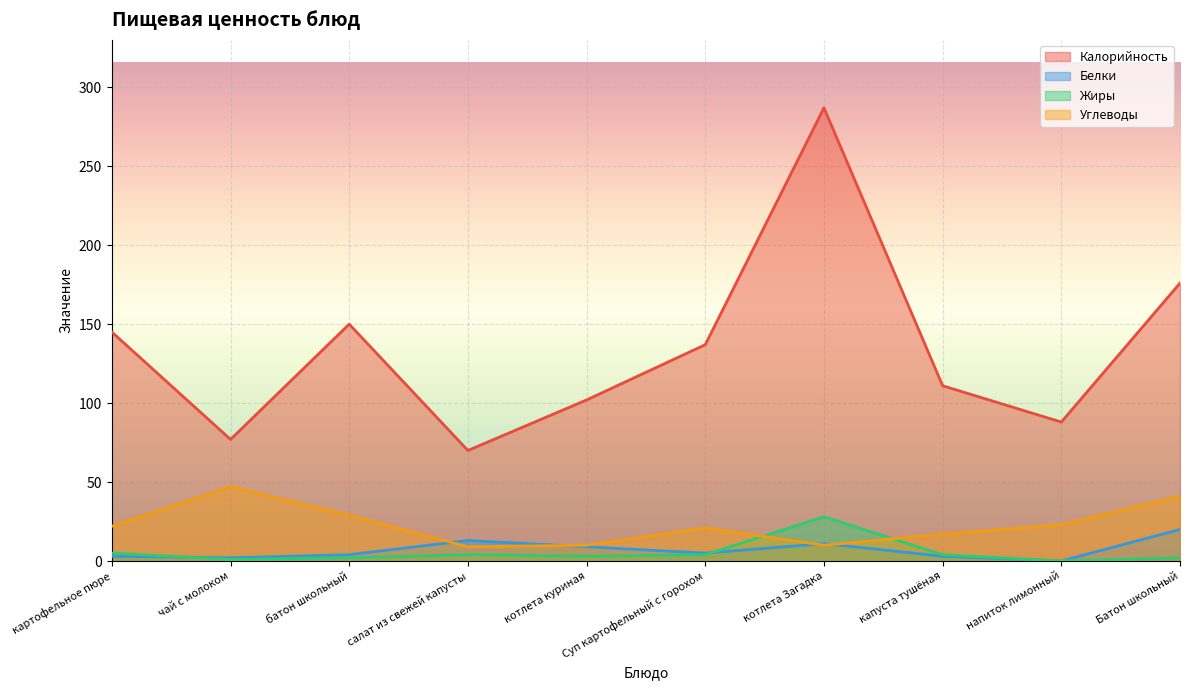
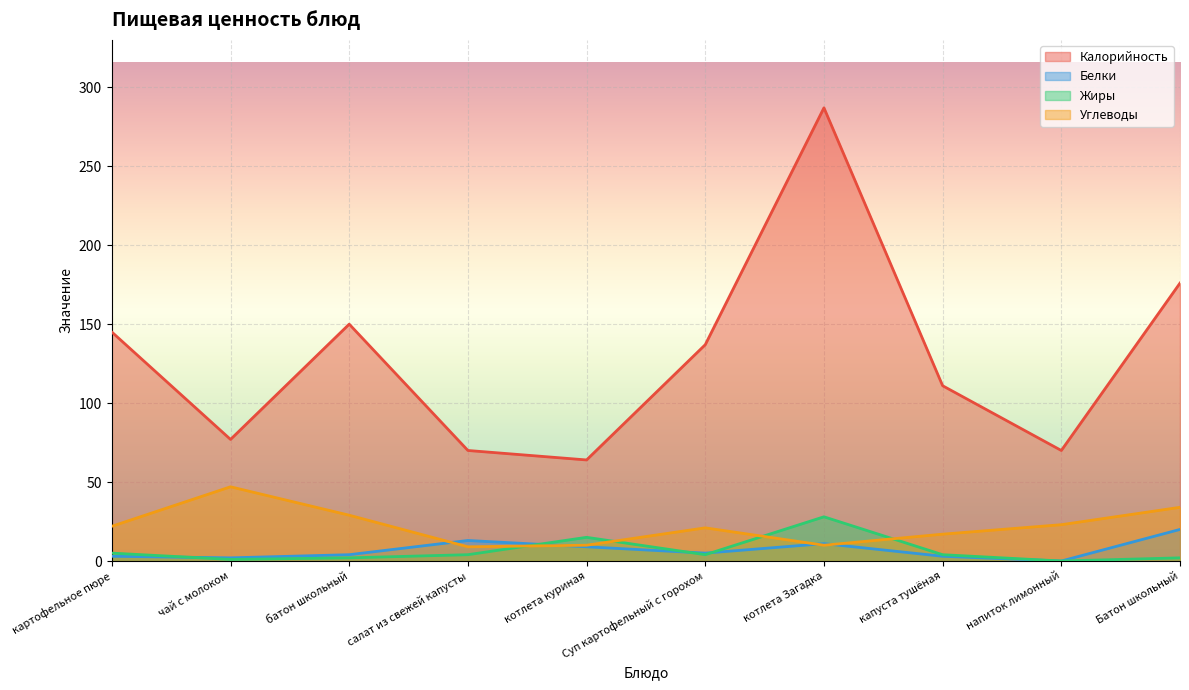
  {
    "Калорийность": {
      "картофельное пюре": 145,
      "чай с молоком": 77,
      "батон школьный": 150,
      "салат из свежей капусты": 70,
-     "котлета куриная": 102,
+     "котлета куриная": 64,
      "Суп картофельный с горохом": 137,
      "котлета Загадка": 287,
      "капуста тушёная": 111,
-     "напиток лимонный": 88,
+     "напиток лимонный": 70,
      "Батон школьный": 176
    },
    "Белки": {
      "картофельное пюре": 3,
      "батон школьный": 4,
      "салат из свежей капусты": 13,
      "Батон школьный": 20
    },
    "Жиры": {
      "картофельное пюре": 5,
      "батон школьный": 2,
      "салат из свежей капусты": 4,
-     "котлета куриная": 3,
+     "котлета куриная": 15,
      "котлета Загадка": 28,
      "Батон школьный": 2
    },
    "Углеводы": {
      "картофельное пюре": 22,
      "чай с молоком": 47,
      "батон школьный": 29,
      "салат из свежей капусты": 9,
      "Суп картофельный с горохом": 21,
      "капуста тушёная": 17,
      "напиток лимонный": 23,
-     "Батон школьный": 41
+     "Батон школьный": 34
    }
  }
